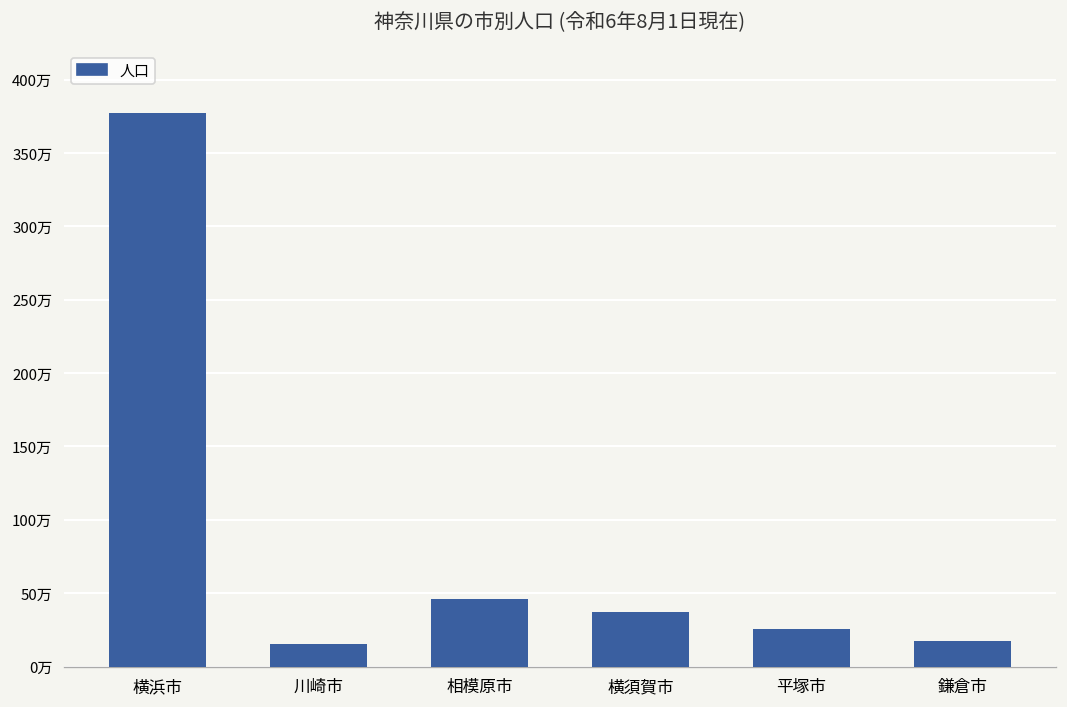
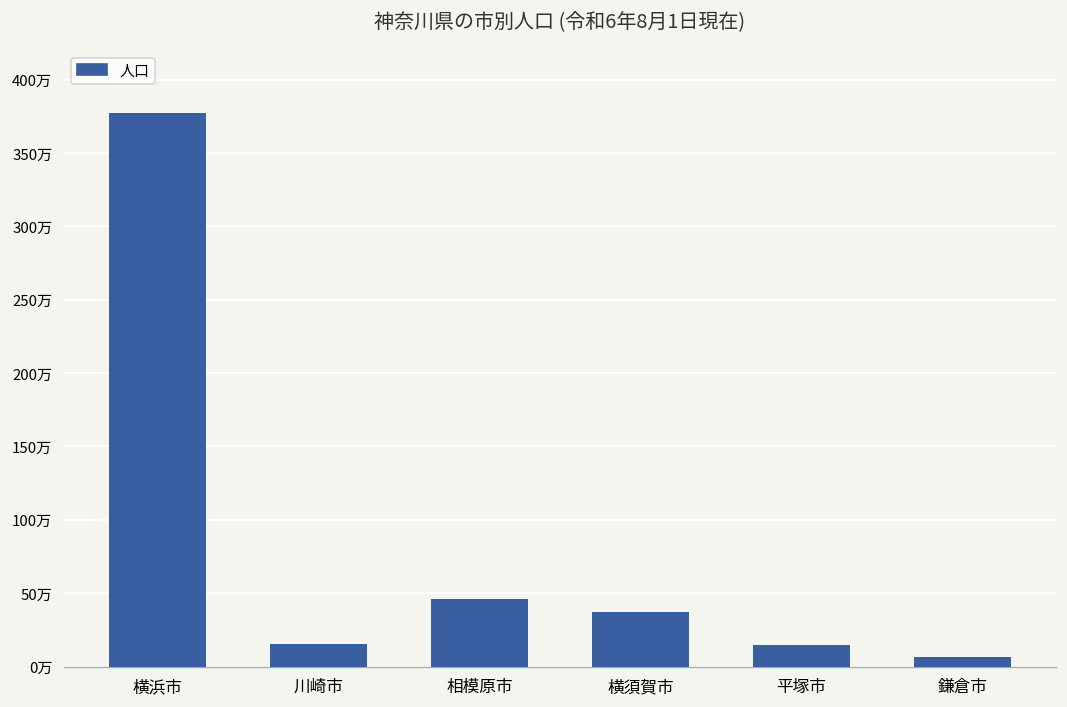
  {
    "横浜市": "377万",
    "川崎市": "15万",
    "相模原市": "46万",
    "横須賀市": "37万",
-   "平塚市": "26万",
-   "鎌倉市": "17万"
+   "平塚市": "15万",
+   "鎌倉市": "7万"
  }
